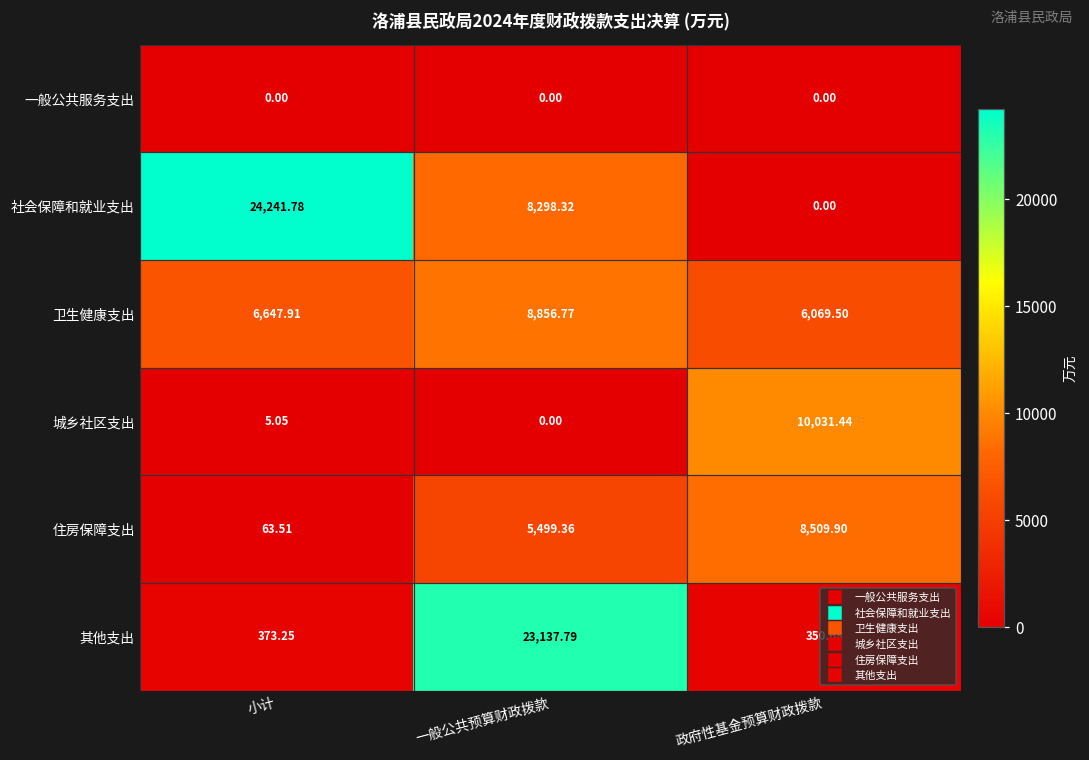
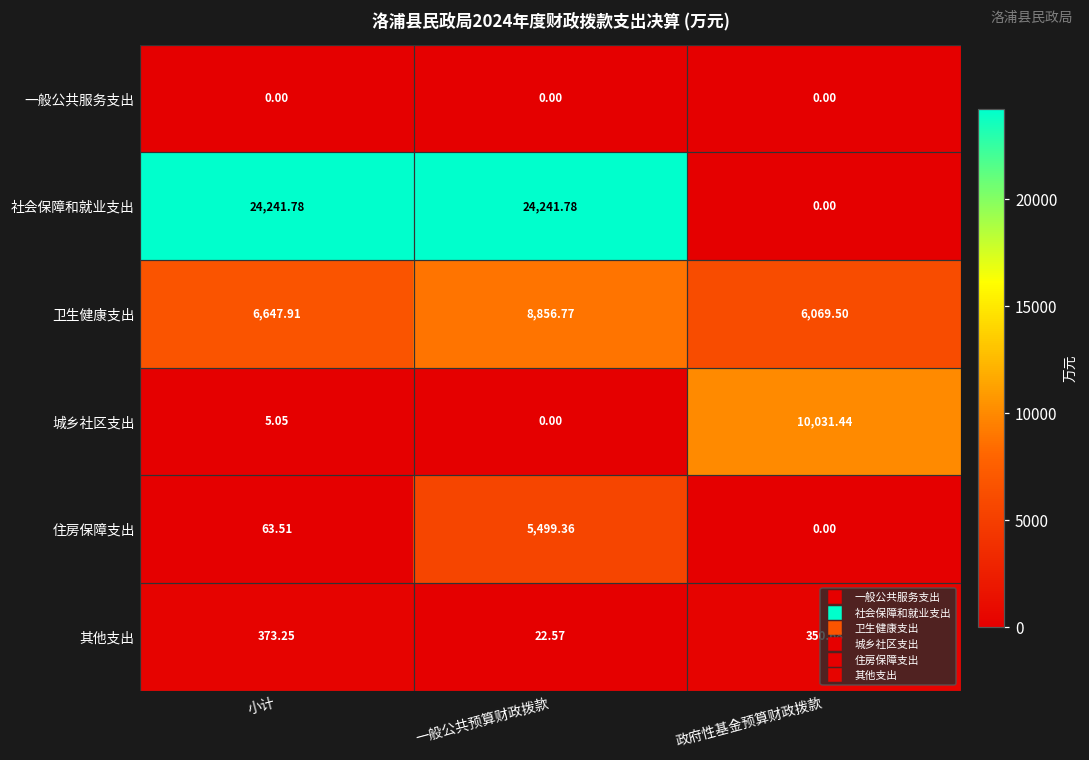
  {
    "一般公共服务支出": {
      "小计": "0.00",
      "一般公共预算财政拨款": "0.00",
      "政府性基金预算财政拨款": "0.00"
    },
    "社会保障和就业支出": {
      "小计": "24,241.78",
-     "一般公共预算财政拨款": "8,298.32",
+     "一般公共预算财政拨款": "24,241.78",
      "政府性基金预算财政拨款": "0.00"
    },
    "卫生健康支出": {
      "小计": "6,647.91",
      "一般公共预算财政拨款": "8,856.77",
      "政府性基金预算财政拨款": "6,069.50"
    },
    "城乡社区支出": {
      "小计": "5.05",
      "一般公共预算财政拨款": "0.00",
      "政府性基金预算财政拨款": "10,031.44"
    },
    "住房保障支出": {
      "小计": "63.51",
      "一般公共预算财政拨款": "5,499.36",
-     "政府性基金预算财政拨款": "8,509.90"
+     "政府性基金预算财政拨款": "0.00"
    },
    "其他支出": {
      "小计": "373.25",
-     "一般公共预算财政拨款": "23,137.79"
+     "一般公共预算财政拨款": "22.57"
    }
  }
